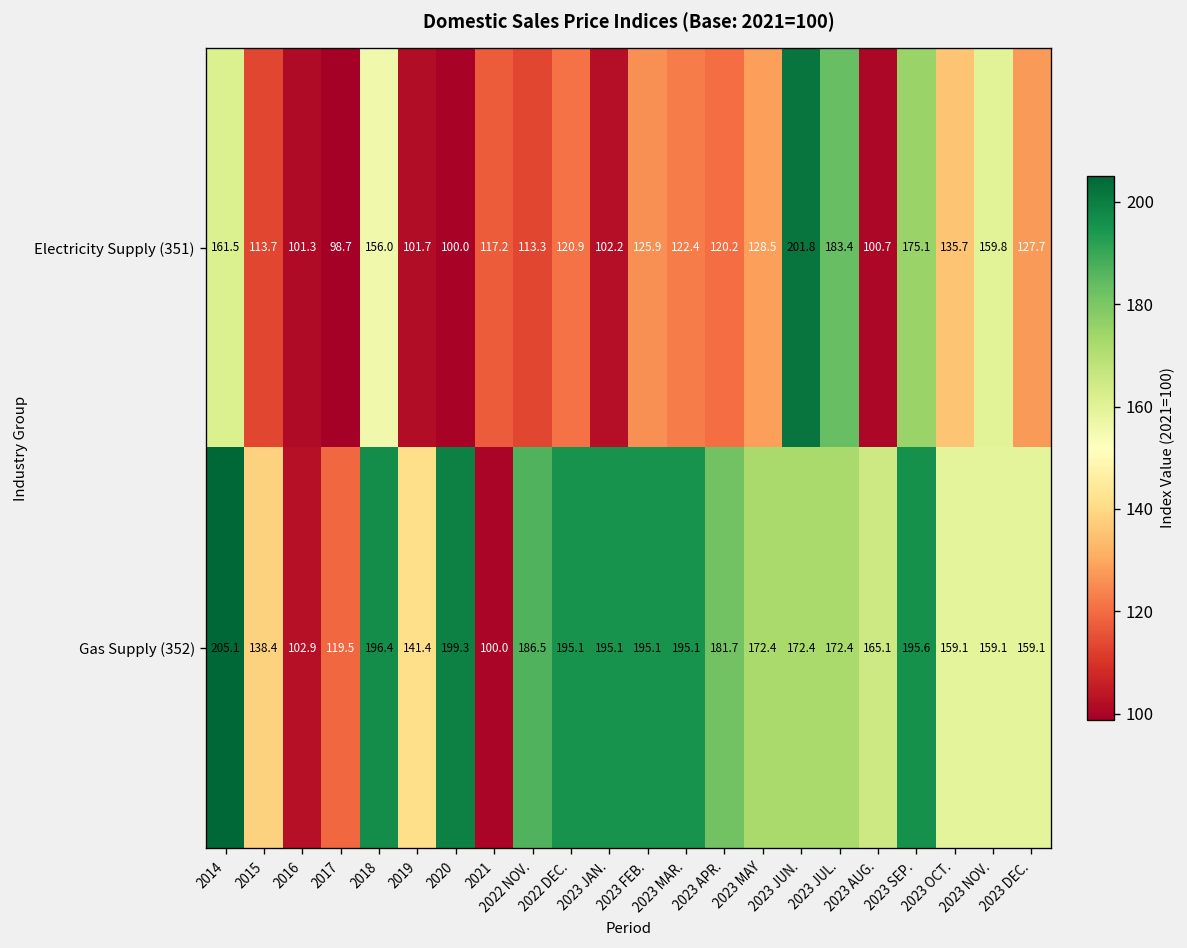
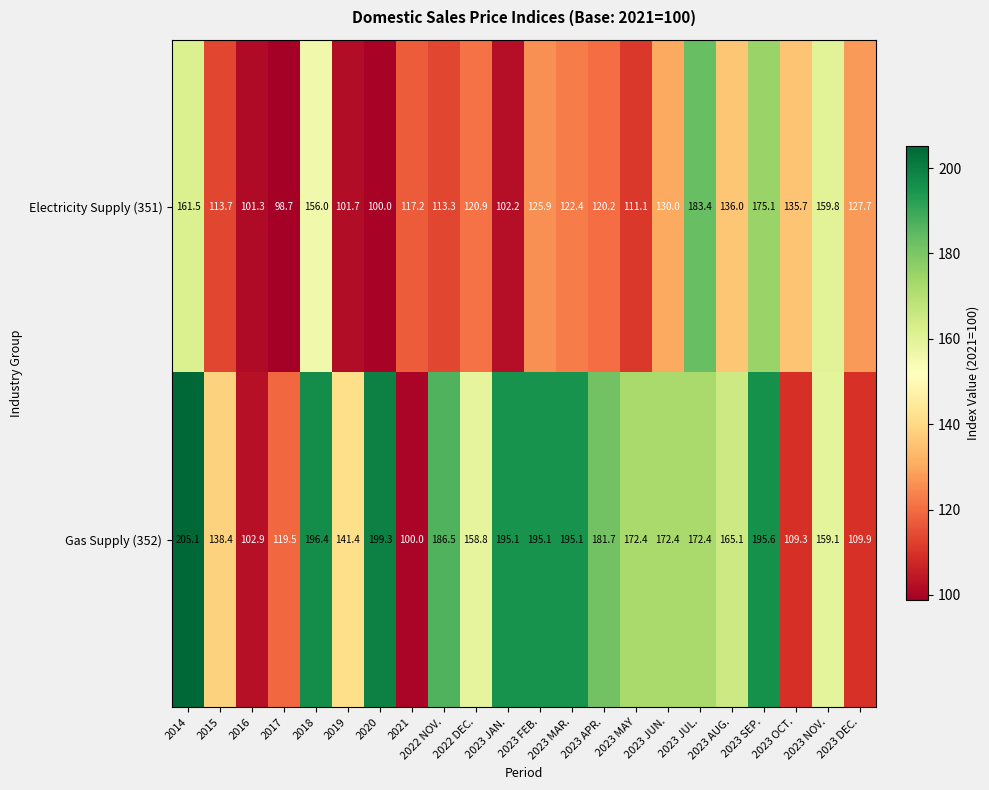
  {
    "Electricity Supply (351)": {
      "2014": 161.5,
      "2015": 113.7,
      "2016": 101.3,
      "2017": 98.7,
      "2018": 156.0,
      "2019": 101.7,
      "2020": 100.0,
      "2021": 117.2,
      "2022 NOV.": 113.3,
      "2022 DEC.": 120.9,
      "2023 JAN.": 102.2,
      "2023 FEB.": 125.9,
      "2023 MAR.": 122.4,
      "2023 APR.": 120.2,
-     "2023 MAY": 128.5,
-     "2023 JUN.": 201.8,
+     "2023 MAY": 111.1,
+     "2023 JUN.": 130.0,
      "2023 JUL.": 183.4,
-     "2023 AUG.": 100.7,
+     "2023 AUG.": 136.0,
      "2023 SEP.": 175.1,
      "2023 OCT.": 135.7,
      "2023 NOV.": 159.8,
      "2023 DEC.": 127.7
    },
    "Gas Supply (352)": {
      "2014": 205.1,
      "2015": 138.4,
      "2016": 102.9,
      "2017": 119.5,
      "2018": 196.4,
      "2019": 141.4,
      "2020": 199.3,
      "2021": 100.0,
      "2022 NOV.": 186.5,
-     "2022 DEC.": 195.1,
+     "2022 DEC.": 158.8,
      "2023 JAN.": 195.1,
      "2023 FEB.": 195.1,
      "2023 MAR.": 195.1,
      "2023 APR.": 181.7,
      "2023 MAY": 172.4,
      "2023 JUN.": 172.4,
      "2023 JUL.": 172.4,
      "2023 AUG.": 165.1,
      "2023 SEP.": 195.6,
-     "2023 OCT.": 159.1,
+     "2023 OCT.": 109.3,
      "2023 NOV.": 159.1,
-     "2023 DEC.": 159.1
+     "2023 DEC.": 109.9
    }
  }
